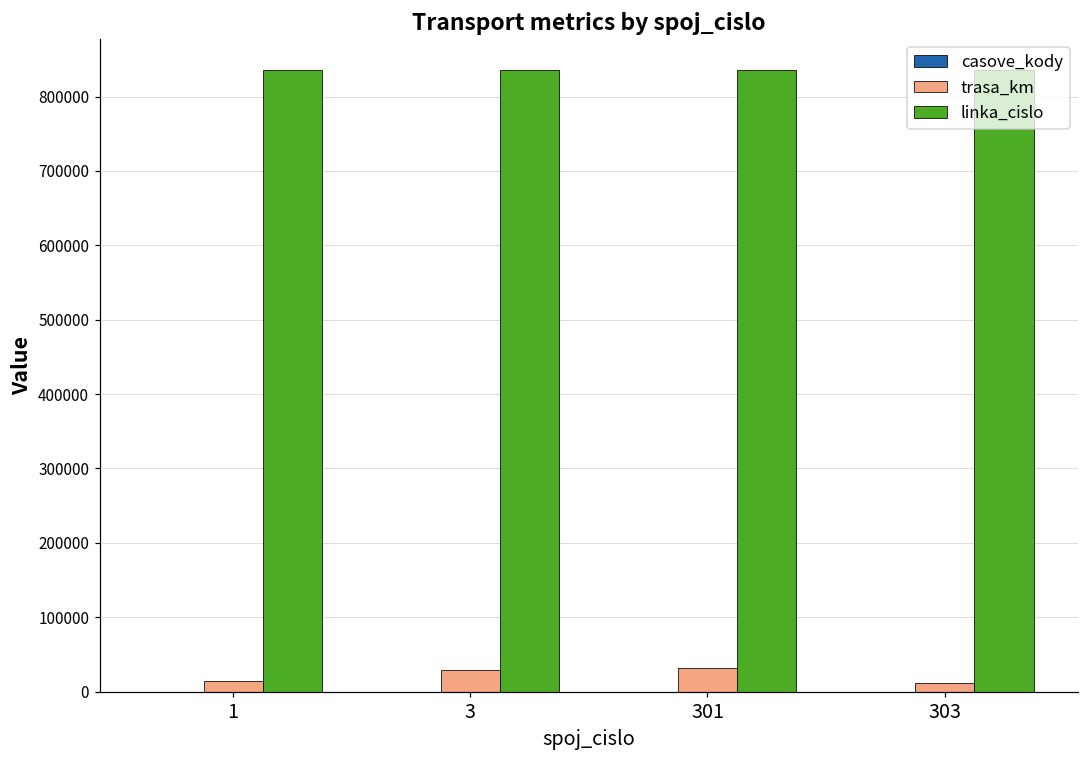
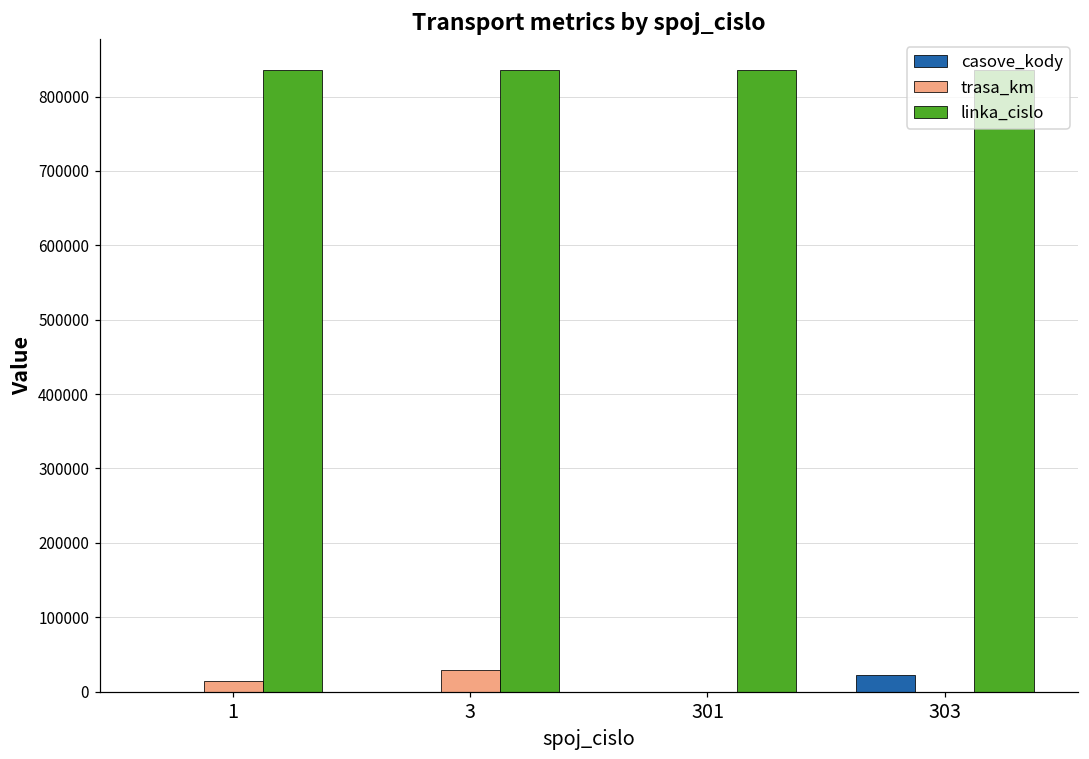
  {
    "casove_kody": {
-     "303": 0
+     "303": 20000
    },
    "trasa_km": {
      "1": 10000,
      "3": 30000,
-     "301": 30000,
-     "303": 10000
+     "301": 0,
+     "303": 0
    },
    "linka_cislo": {
      "1": 840000,
      "3": 840000,
      "301": 840000
    }
  }
